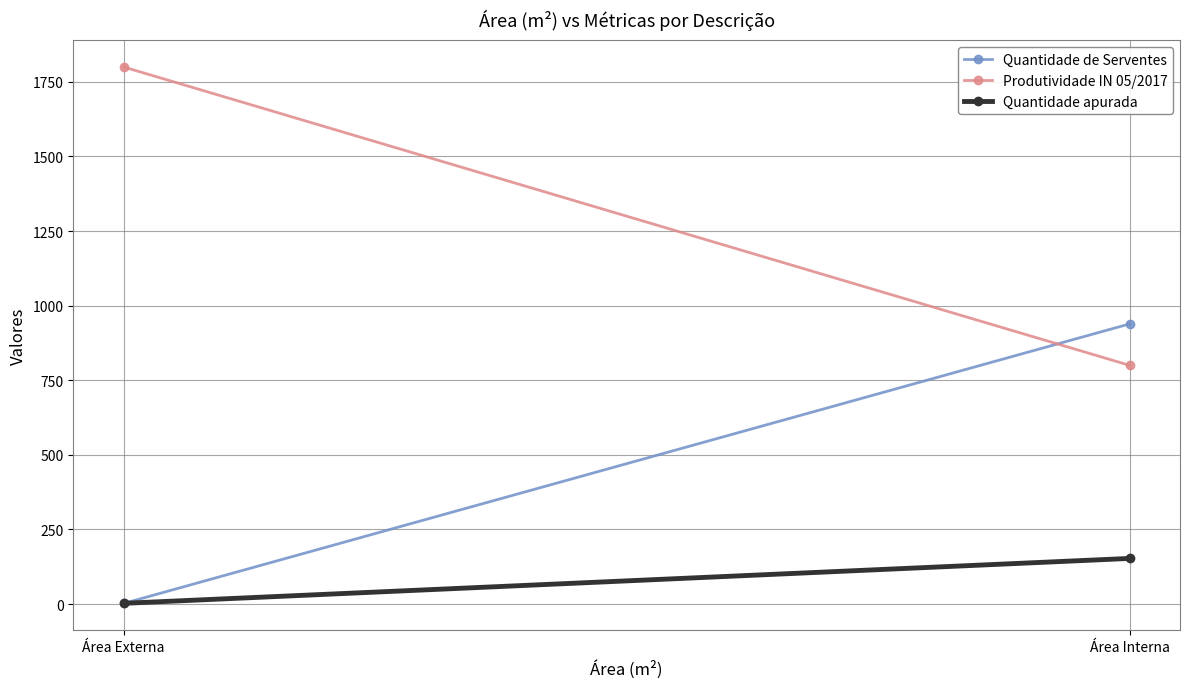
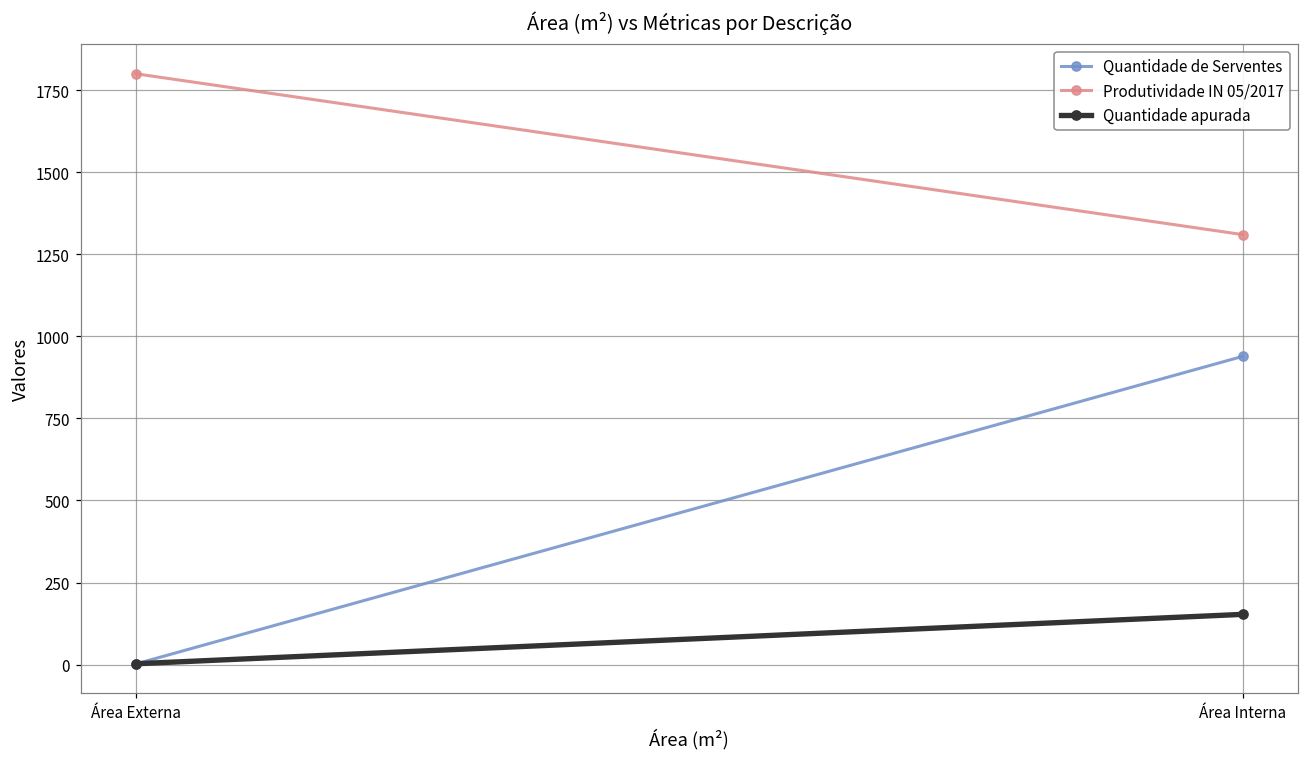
  {
    "Quantidade de Serventes": {
      "Área Interna": 940
    },
    "Produtividade IN 05/2017": {
      "Área Externa": 1800,
-     "Área Interna": 800
+     "Área Interna": 1310
    },
    "Quantidade apurada": {
      "Área Interna": 150
    }
  }
